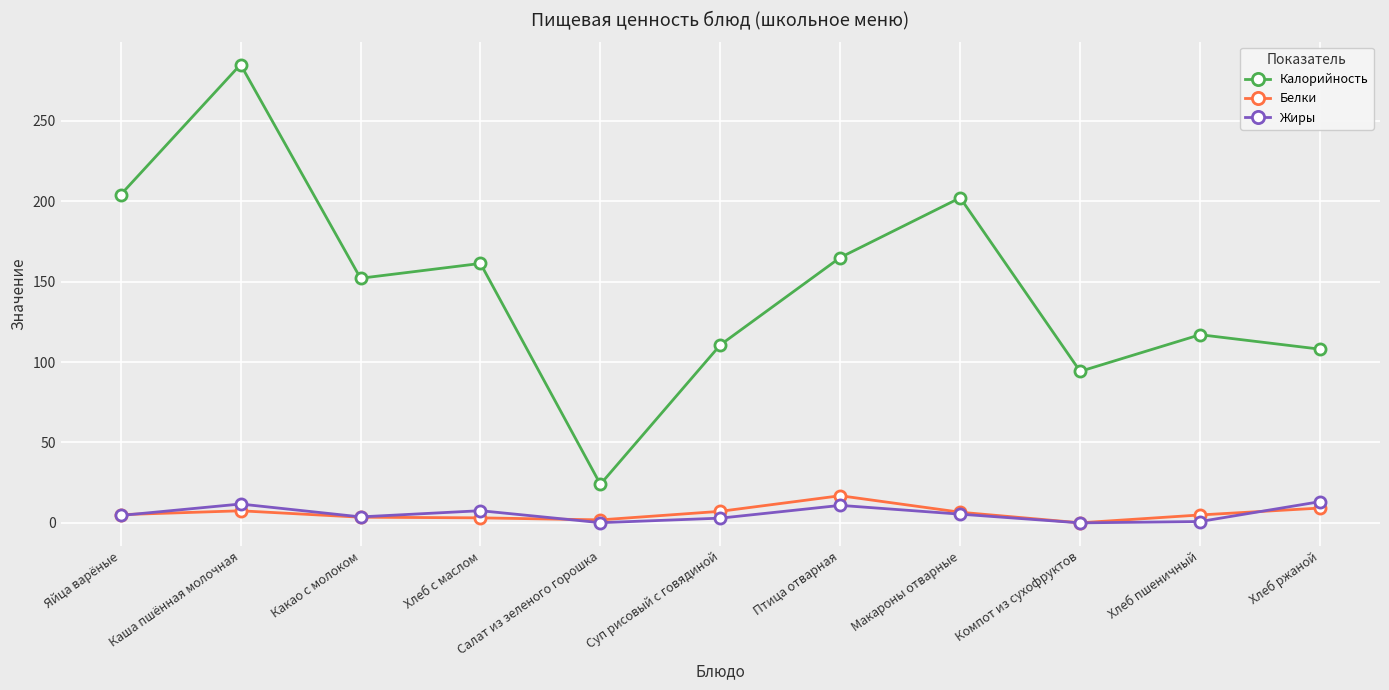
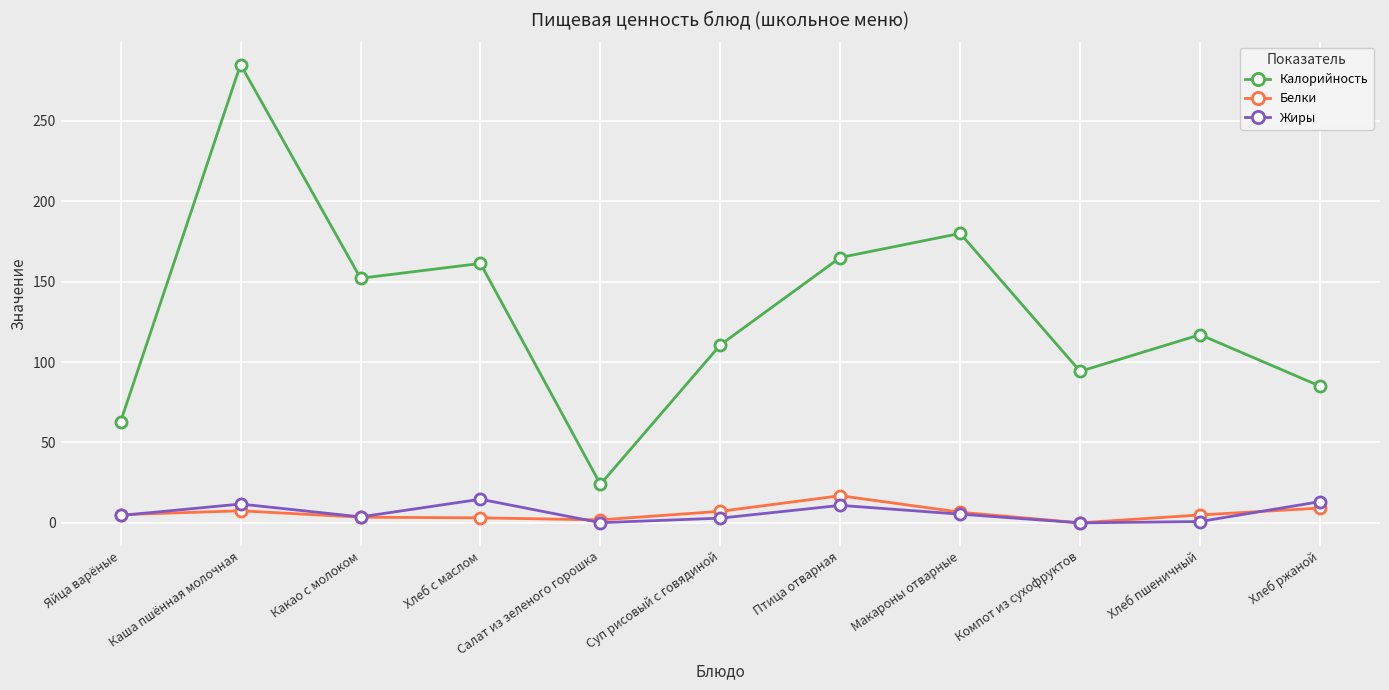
  {
    "Калорийность": {
-     "Яйца варёные": 204,
+     "Яйца варёные": 63,
      "Каша пшённая молочная": 285,
      "Какао с молоком": 152,
      "Хлеб с маслом": 161,
      "Салат из зеленого горошка": 24,
      "Суп рисовый с говядиной": 111,
      "Птица отварная": 165,
-     "Макароны отварные": 202,
+     "Макароны отварные": 180,
      "Компот из сухофруктов": 94,
      "Хлеб пшеничный": 117,
-     "Хлеб ржаной": 108
+     "Хлеб ржаной": 85
    },
    "Белки": {
      "Каша пшённая молочная": 8,
      "Хлеб с маслом": 3,
      "Салат из зеленого горошка": 2,
      "Суп рисовый с говядиной": 7,
      "Птица отварная": 17,
      "Хлеб пшеничный": 5,
      "Хлеб ржаной": 9
    },
    "Жиры": {
      "Каша пшённая молочная": 12,
-     "Хлеб с маслом": 8,
+     "Хлеб с маслом": 15,
      "Салат из зеленого горошка": 0,
      "Суп рисовый с говядиной": 3,
      "Птица отварная": 11,
      "Хлеб пшеничный": 1,
      "Хлеб ржаной": 13
    }
  }
